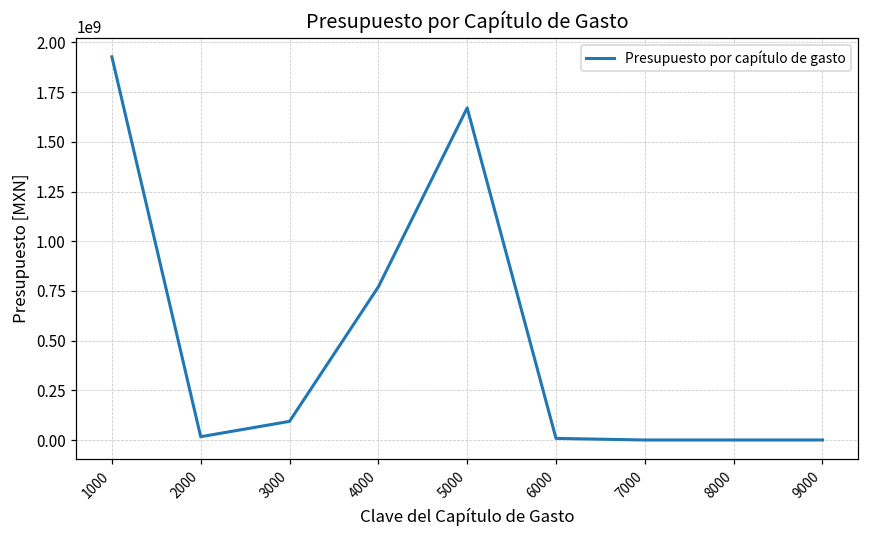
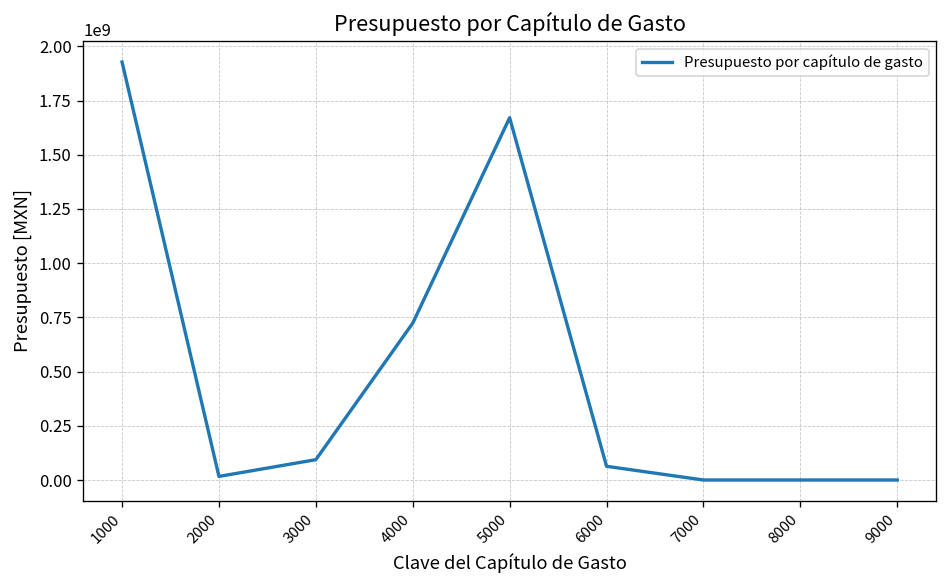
  {
    "1000": 1930000000,
    "2000": 20000000,
    "3000": 90000000,
-   "4000": 770000000,
+   "4000": 720000000,
    "5000": 1670000000,
-   "6000": 10000000,
+   "6000": 60000000,
    "7000": 0,
    "8000": 0,
    "9000": 0
  }
